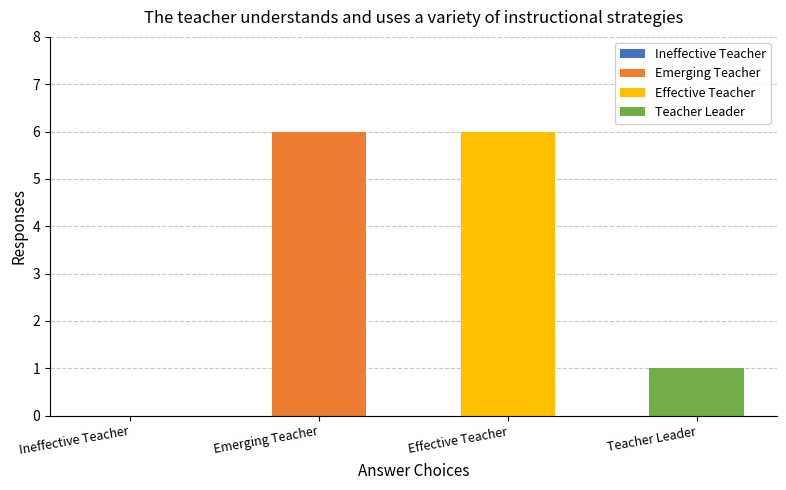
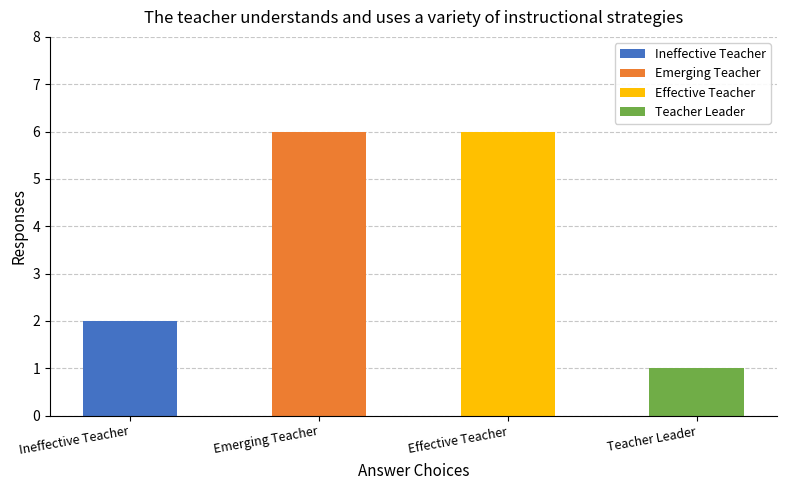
  {
-   "Ineffective Teacher": 0,
+   "Ineffective Teacher": 2,
    "Emerging Teacher": 6,
    "Effective Teacher": 6,
    "Teacher Leader": 1
  }
